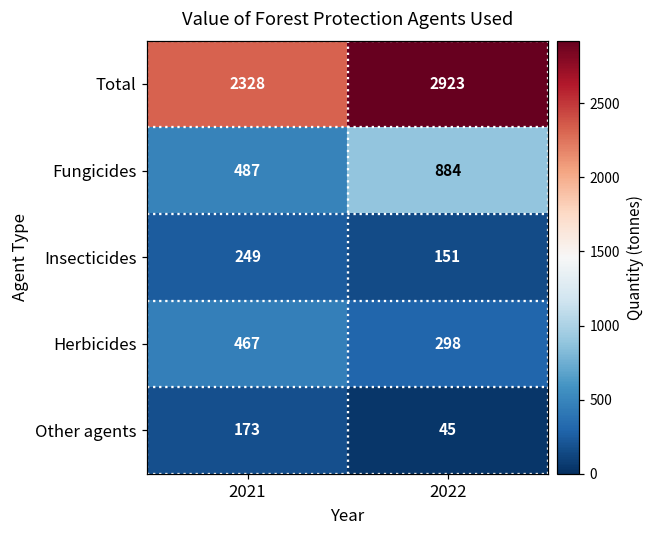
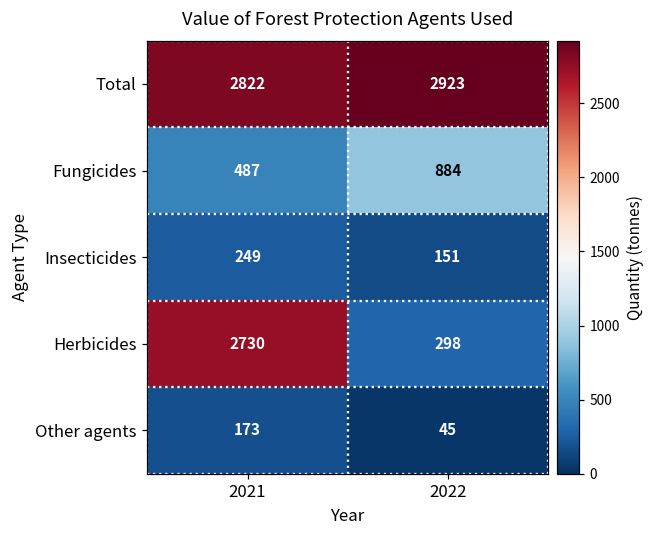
  {
    "Total": {
-     "2021": 2328,
+     "2021": 2822,
      "2022": 2923
    },
    "Fungicides": {
      "2021": 487,
      "2022": 884
    },
    "Insecticides": {
      "2021": 249,
      "2022": 151
    },
    "Herbicides": {
-     "2021": 467,
+     "2021": 2730,
      "2022": 298
    },
    "Other agents": {
      "2021": 173,
      "2022": 45
    }
  }
